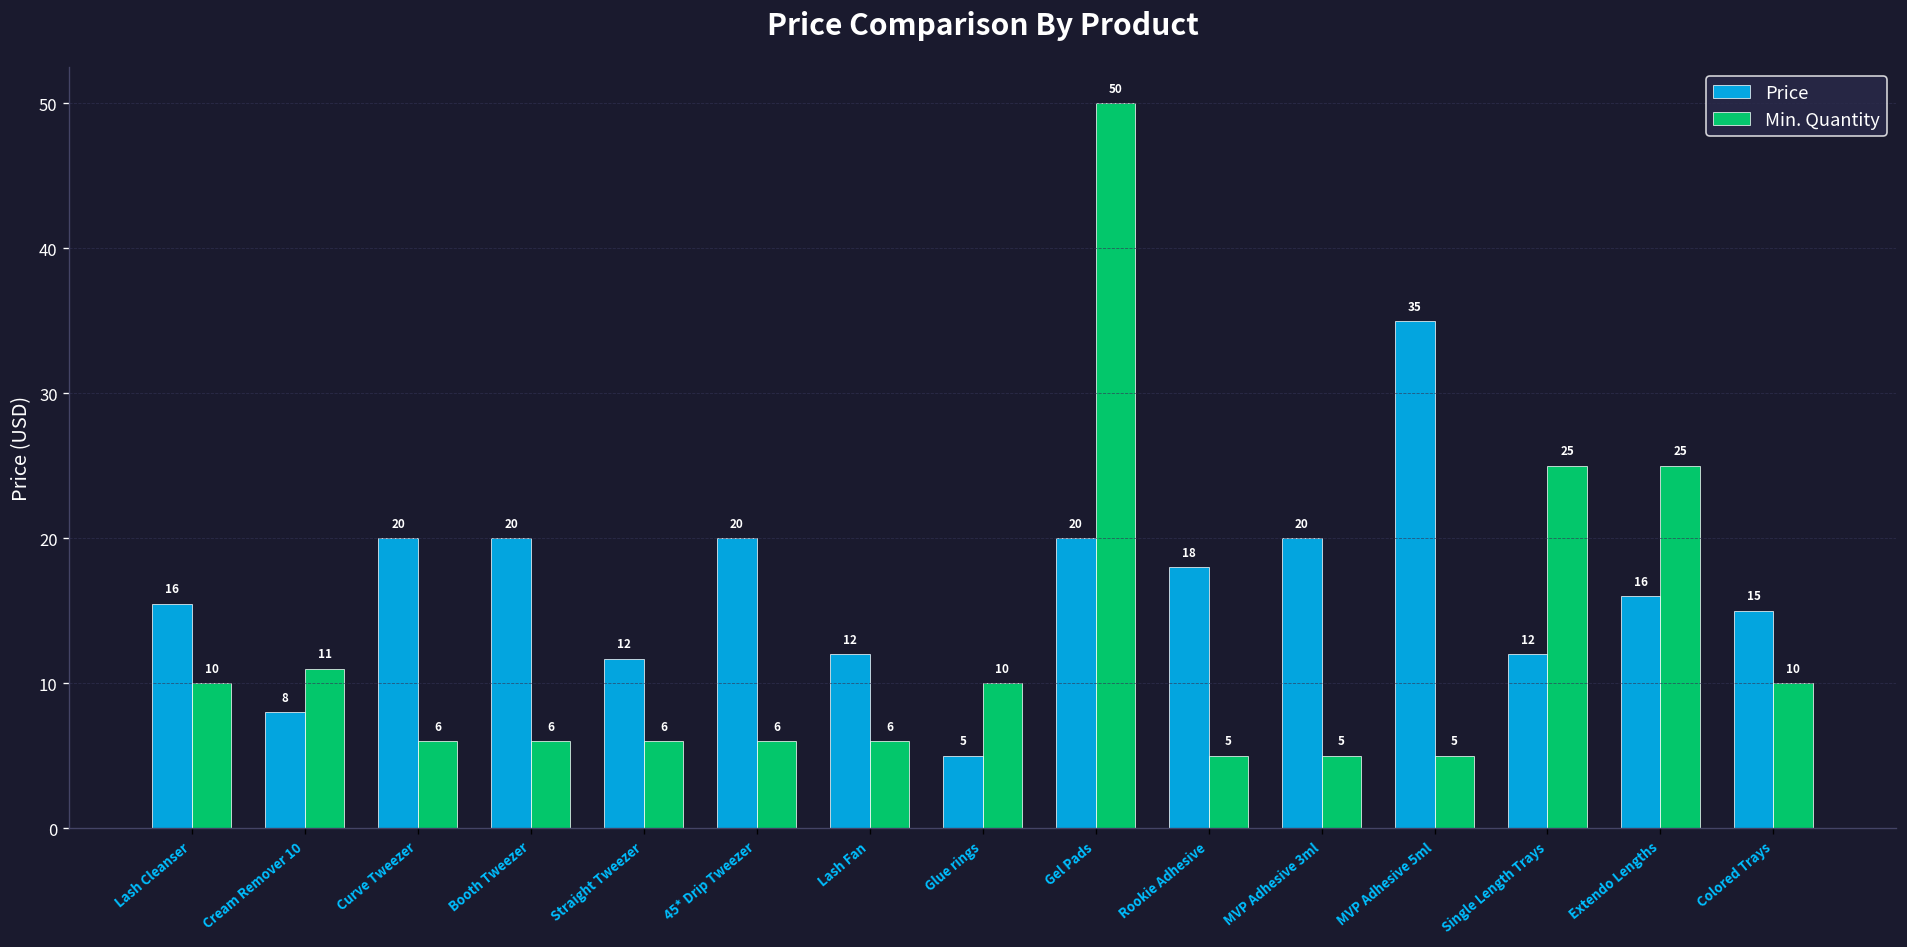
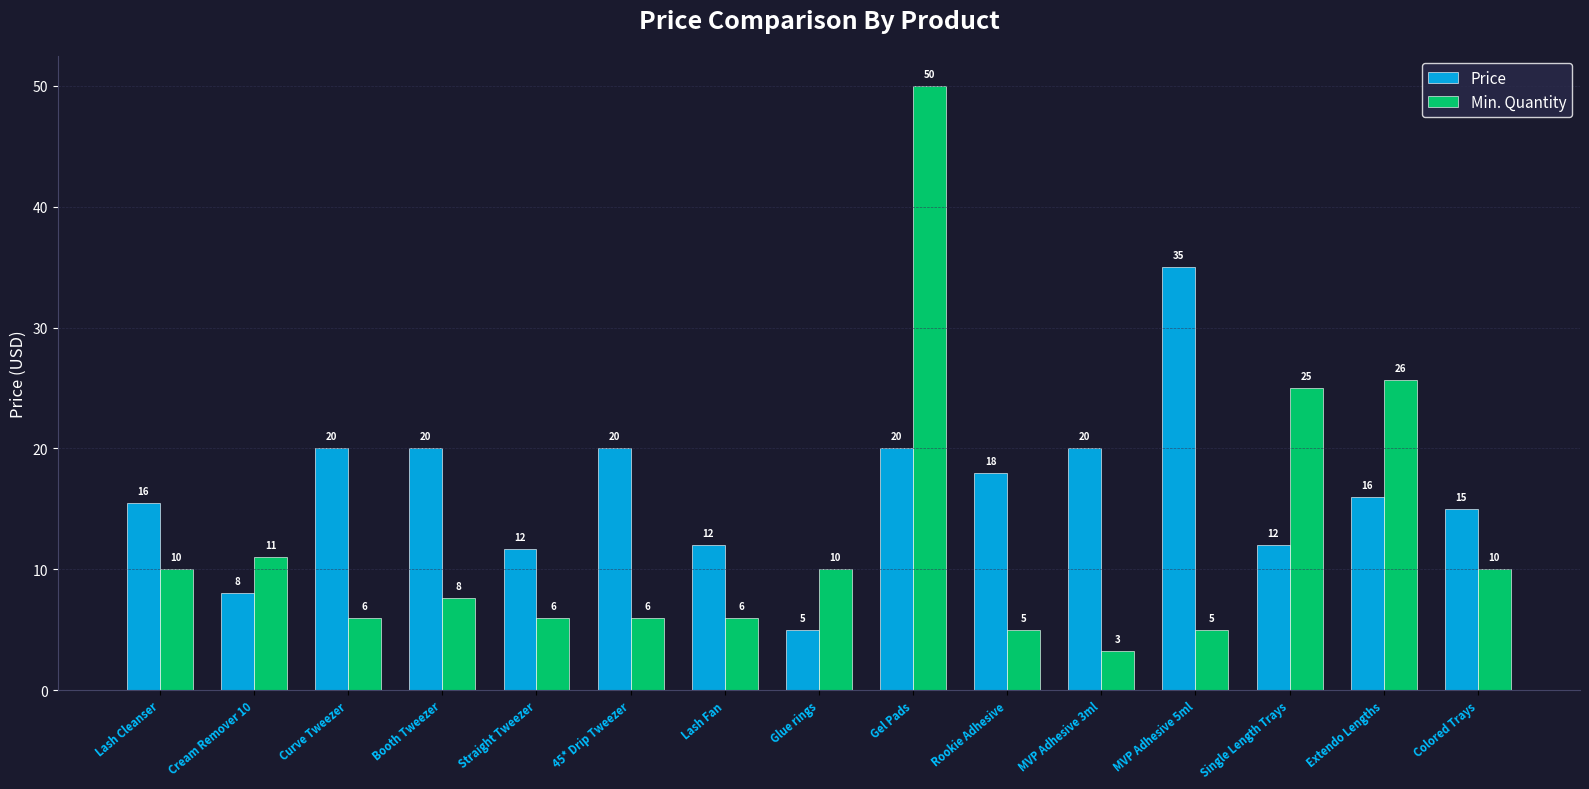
  {
    "Price": {
      "Lash Cleanser": 16,
      "Cream Remover 10": 8,
      "Curve Tweezer": 20,
      "Booth Tweezer": 20,
      "Straight Tweezer": 12,
      "45* Drip Tweezer": 20,
      "Lash Fan": 12,
      "Glue rings": 5,
      "Gel Pads": 20,
      "Rookie Adhesive": 18,
      "MVP Adhesive 3ml": 20,
      "MVP Adhesive 5ml": 35,
      "Single Length Trays": 12,
      "Extendo Lengths": 16,
      "Colored Trays": 15
    },
    "Min. Quantity": {
      "Lash Cleanser": 10,
      "Cream Remover 10": 11,
      "Curve Tweezer": 6,
-     "Booth Tweezer": 6,
+     "Booth Tweezer": 8,
      "Straight Tweezer": 6,
      "45* Drip Tweezer": 6,
      "Lash Fan": 6,
      "Glue rings": 10,
      "Gel Pads": 50,
      "Rookie Adhesive": 5,
-     "MVP Adhesive 3ml": 5,
+     "MVP Adhesive 3ml": 3,
      "MVP Adhesive 5ml": 5,
      "Single Length Trays": 25,
-     "Extendo Lengths": 25,
+     "Extendo Lengths": 26,
      "Colored Trays": 10
    }
  }
